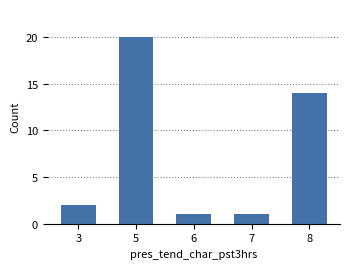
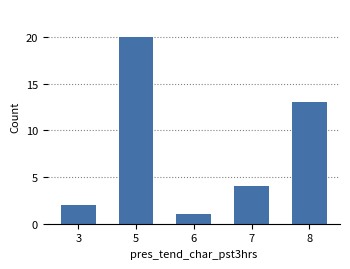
  {
    "3": 2,
    "5": 20,
    "6": 1,
-   "7": 1,
-   "8": 14
+   "7": 4,
+   "8": 13
  }
